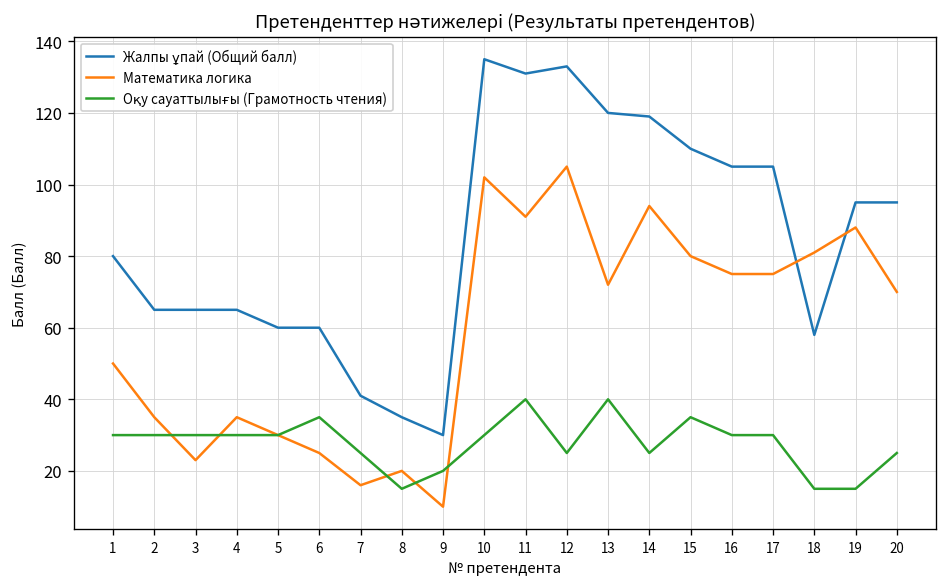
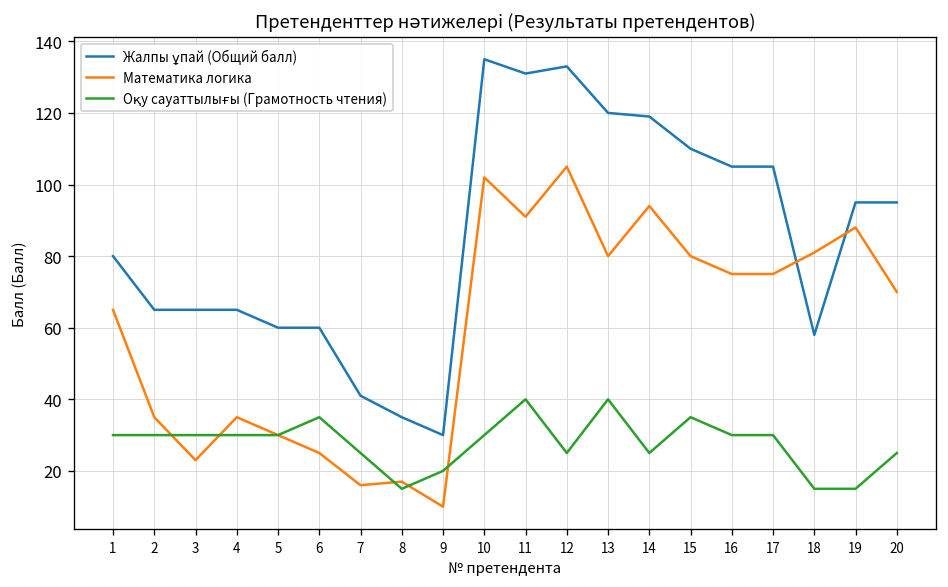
  {
    "Жалпы ұпай (Общий балл)": {
      "1": 80,
      "2": 65,
      "3": 65,
      "4": 65,
      "5": 60,
      "6": 60,
      "7": 41,
      "8": 35,
      "9": 30,
      "10": 135,
      "11": 131,
      "12": 133,
      "13": 120,
      "14": 119,
      "15": 110,
      "16": 105,
      "17": 105,
      "18": 58,
      "19": 95,
      "20": 95
    },
    "Математика логика": {
-     "1": 50,
+     "1": 65,
      "2": 35,
      "3": 23,
      "4": 35,
      "6": 25,
      "7": 16,
-     "8": 20,
+     "8": 17,
      "9": 10,
      "10": 102,
      "11": 91,
      "12": 105,
-     "13": 72,
+     "13": 80,
      "14": 94,
      "15": 80,
      "16": 75,
      "17": 75,
      "18": 81,
      "19": 88,
      "20": 70
    },
    "Оқу сауаттылығы (Грамотность чтения)": {
      "1": 30,
      "2": 30,
      "3": 30,
      "4": 30,
      "6": 35,
      "7": 25,
      "8": 15,
      "9": 20,
      "10": 30,
      "11": 40,
      "12": 25,
      "13": 40,
      "14": 25,
      "15": 35,
      "16": 30,
      "17": 30,
      "18": 15,
      "19": 15,
      "20": 25
    }
  }
